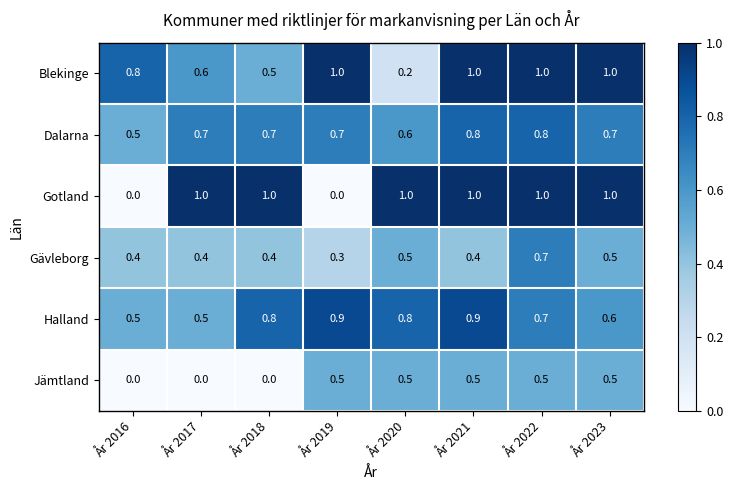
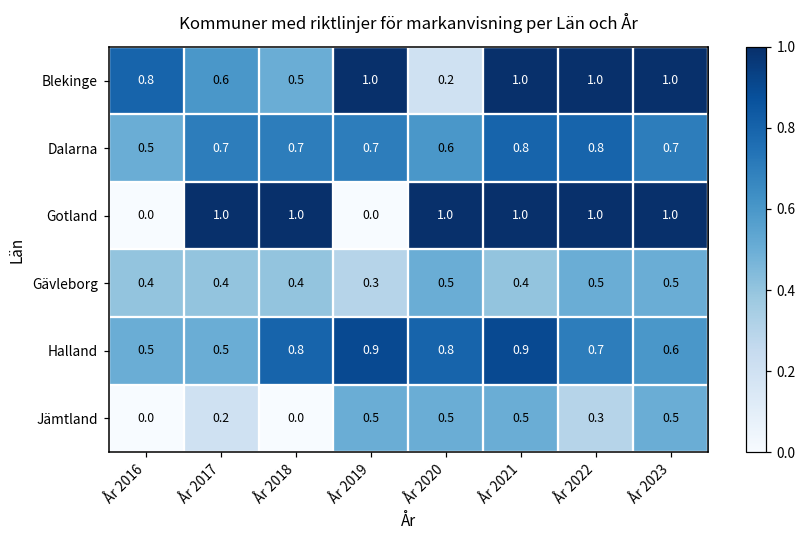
  {
    "Blekinge": {
      "År 2016": 0.8,
      "År 2017": 0.6,
      "År 2018": 0.5,
      "År 2019": 1.0,
      "År 2020": 0.2,
      "År 2021": 1.0,
      "År 2022": 1.0,
      "År 2023": 1.0
    },
    "Dalarna": {
      "År 2016": 0.5,
      "År 2017": 0.7,
      "År 2018": 0.7,
      "År 2019": 0.7,
      "År 2020": 0.6,
      "År 2021": 0.8,
      "År 2022": 0.8,
      "År 2023": 0.7
    },
    "Gotland": {
      "År 2016": 0.0,
      "År 2017": 1.0,
      "År 2018": 1.0,
      "År 2019": 0.0,
      "År 2020": 1.0,
      "År 2021": 1.0,
      "År 2022": 1.0,
      "År 2023": 1.0
    },
    "Gävleborg": {
      "År 2016": 0.4,
      "År 2017": 0.4,
      "År 2018": 0.4,
      "År 2019": 0.3,
      "År 2020": 0.5,
      "År 2021": 0.4,
-     "År 2022": 0.7,
+     "År 2022": 0.5,
      "År 2023": 0.5
    },
    "Halland": {
      "År 2016": 0.5,
      "År 2017": 0.5,
      "År 2018": 0.8,
      "År 2019": 0.9,
      "År 2020": 0.8,
      "År 2021": 0.9,
      "År 2022": 0.7,
      "År 2023": 0.6
    },
    "Jämtland": {
      "År 2016": 0.0,
-     "År 2017": 0.0,
+     "År 2017": 0.2,
      "År 2018": 0.0,
      "År 2019": 0.5,
      "År 2020": 0.5,
      "År 2021": 0.5,
-     "År 2022": 0.5,
+     "År 2022": 0.3,
      "År 2023": 0.5
    }
  }
